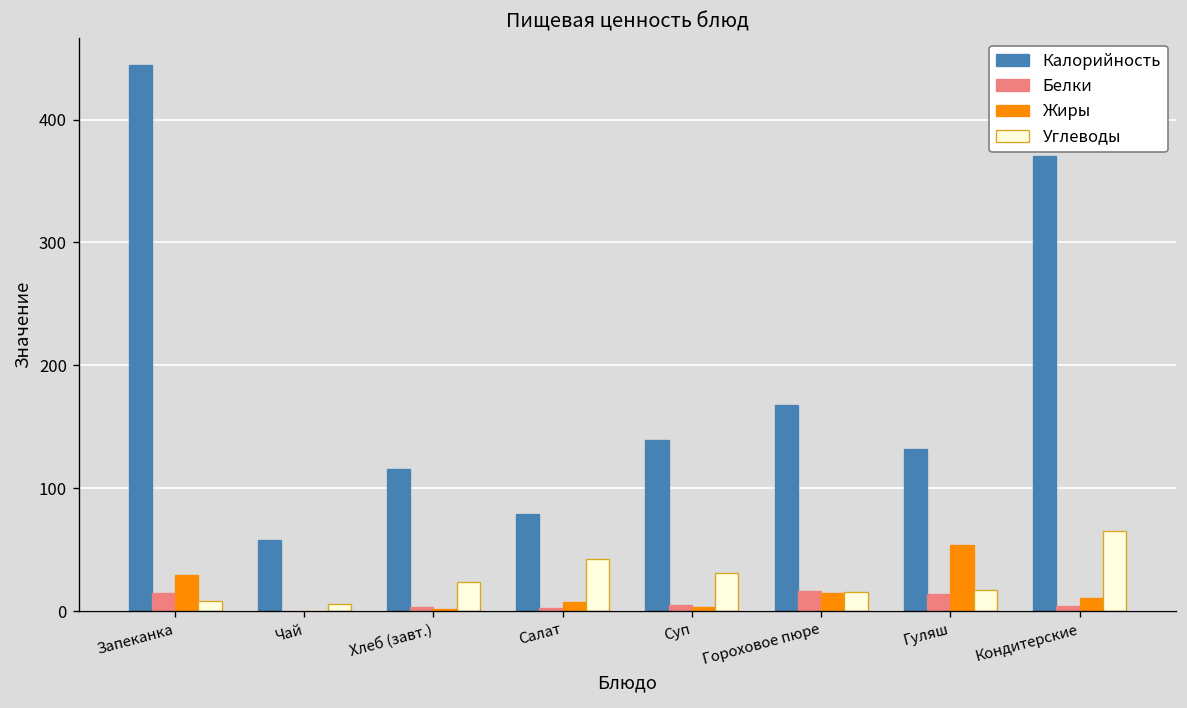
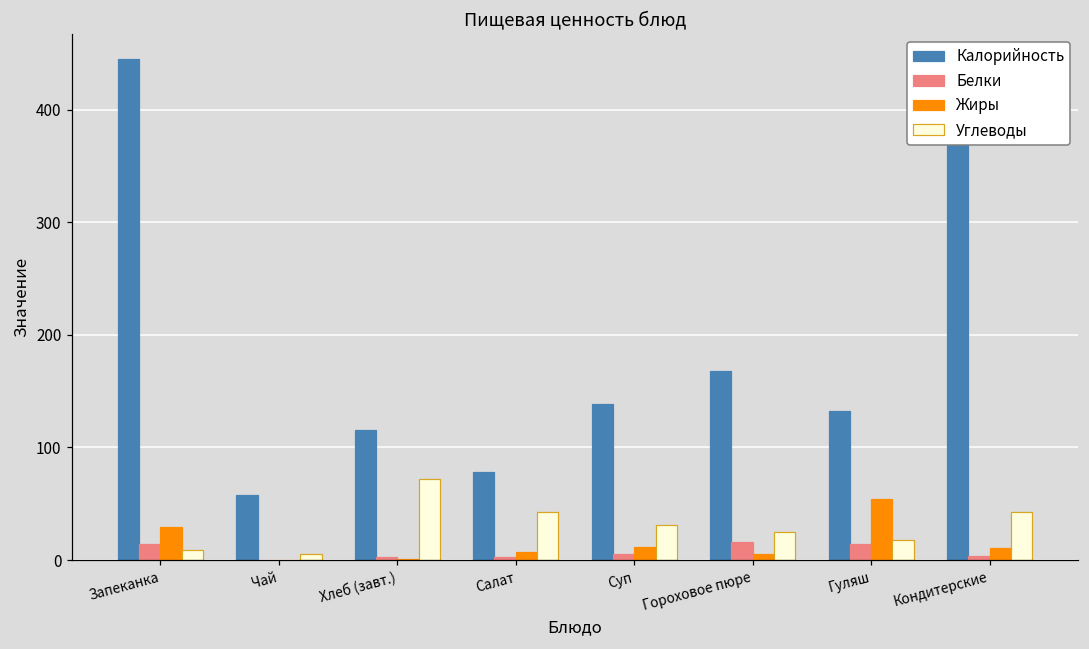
  {
    "Калорийность": {
      "Запеканка": 445,
      "Чай": 58,
      "Хлеб (завт.)": 116,
      "Салат": 79,
      "Суп": 139,
      "Гороховое пюре": 168,
      "Гуляш": 132,
      "Кондитерские": 370
    },
    "Белки": {
      "Запеканка": 15,
      "Хлеб (завт.)": 3,
      "Салат": 3,
      "Суп": 5,
      "Гороховое пюре": 16,
      "Гуляш": 14,
      "Кондитерские": 4
    },
    "Жиры": {
      "Запеканка": 29,
      "Чай": 0,
      "Салат": 7,
-     "Суп": 3,
-     "Гороховое пюре": 15,
+     "Суп": 12,
+     "Гороховое пюре": 6,
      "Гуляш": 54,
      "Кондитерские": 11
    },
    "Углеводы": {
      "Запеканка": 9,
      "Чай": 6,
-     "Хлеб (завт.)": 24,
+     "Хлеб (завт.)": 72,
      "Салат": 43,
      "Суп": 31,
-     "Гороховое пюре": 16,
+     "Гороховое пюре": 25,
      "Гуляш": 18,
-     "Кондитерские": 65
+     "Кондитерские": 43
    }
  }
